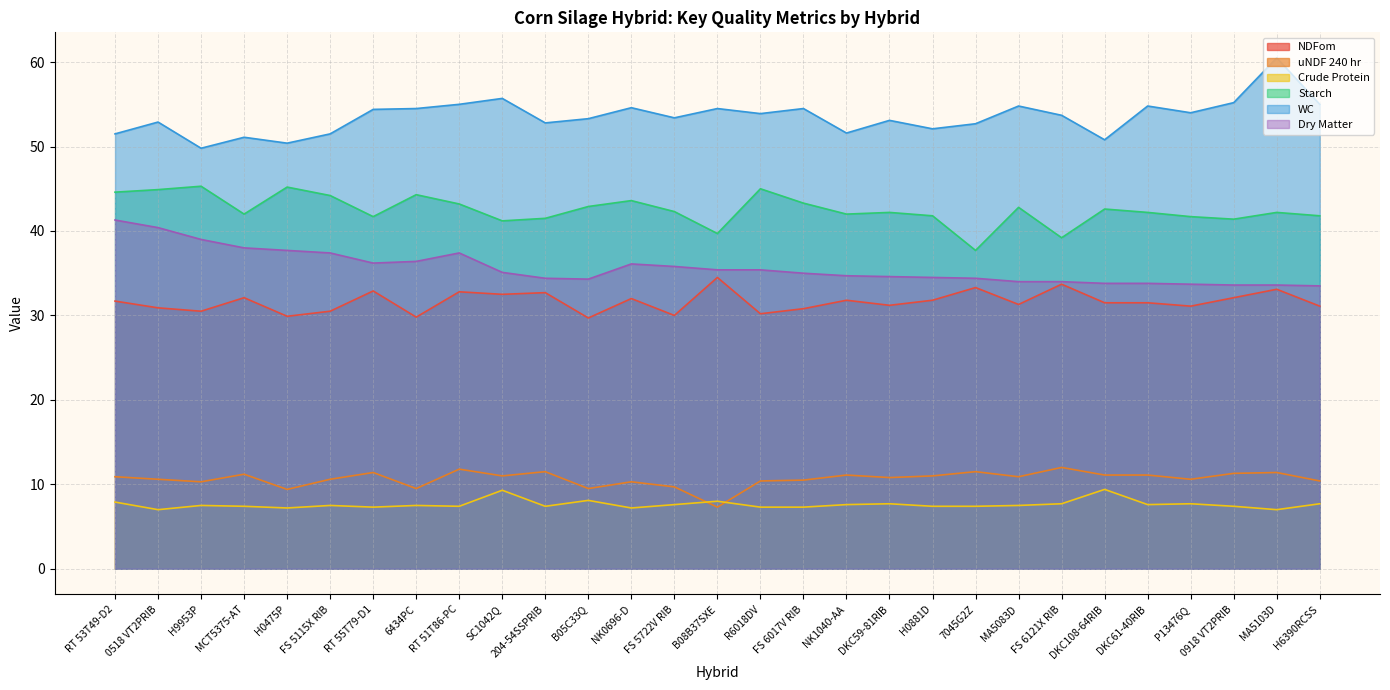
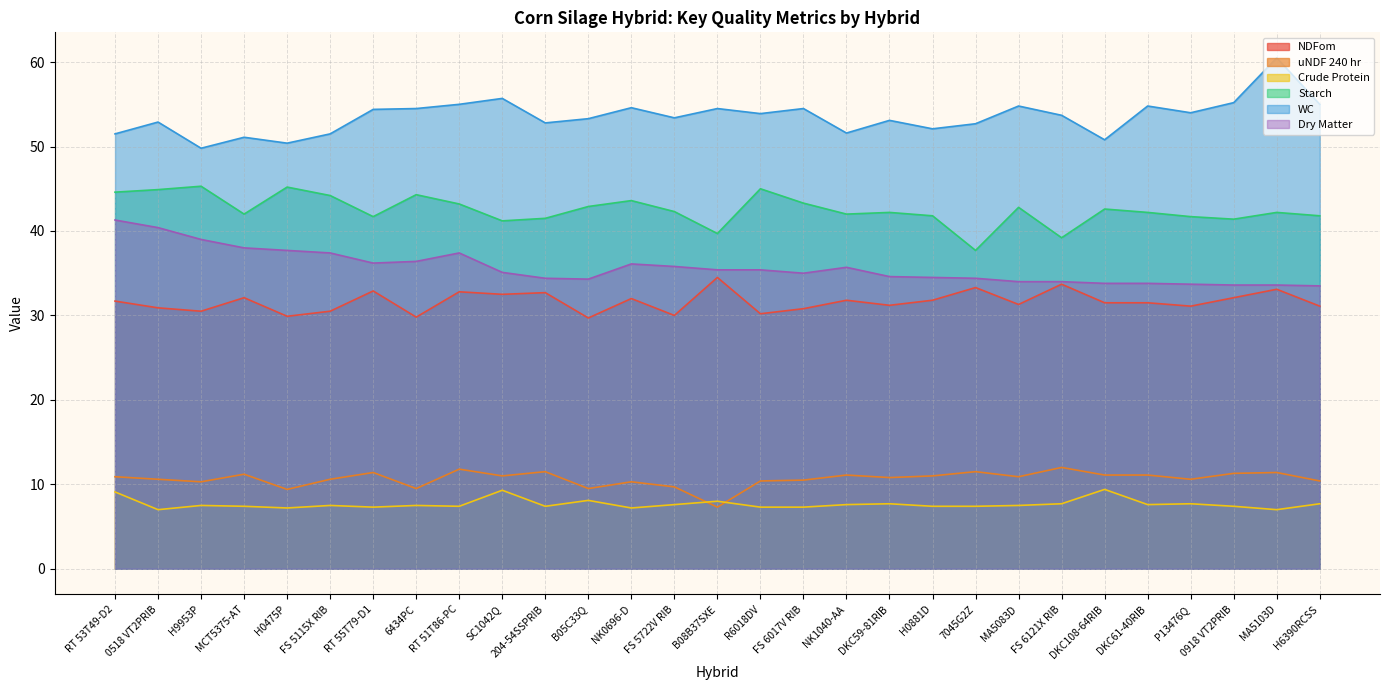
  {
    "Crude Protein": {
-     "RT 53T49-D2": 8,
+     "RT 53T49-D2": 9,
      "0518 VT2PRIB": 7,
      "H9953P": 8,
      "MCT5375-AT": 7,
      "H0475P": 7,
      "FS 5115X RIB": 8,
      "RT 55T79-D1": 7,
      "6434PC": 8,
      "RT 51T86-PC": 7,
      "SC1042Q": 9,
      "204-54SSPRIB": 7,
      "B05C33Q": 8,
      "NK0696-D": 7,
      "FS 5722V RIB": 8,
      "B08B37SXE": 8,
      "R6018DV": 7,
      "FS 6017V RIB": 7,
      "NK1040-AA": 8,
      "DKC59-81RIB": 8,
      "H0881D": 7,
      "7045G2Z": 7,
      "MA5083D": 8,
      "FS 6121X RIB": 8,
      "DKC108-64RIB": 9,
      "DKC61-40RIB": 8,
      "P13476Q": 8,
      "0918 VT2PRIB": 7,
      "MA5103D": 7,
      "H6390RCSS": 8
    },
    "Starch": {
      "RT 53T49-D2": 45,
      "0518 VT2PRIB": 45,
      "H9953P": 45,
      "MCT5375-AT": 42,
      "H0475P": 45,
      "FS 5115X RIB": 44,
      "RT 55T79-D1": 42,
      "6434PC": 44,
      "RT 51T86-PC": 43,
      "SC1042Q": 41,
      "204-54SSPRIB": 42,
      "B05C33Q": 43,
      "NK0696-D": 44,
      "FS 5722V RIB": 42,
      "B08B37SXE": 40,
      "R6018DV": 45,
      "FS 6017V RIB": 43,
      "NK1040-AA": 42,
      "DKC59-81RIB": 42,
      "H0881D": 42,
      "7045G2Z": 38,
      "MA5083D": 43,
      "FS 6121X RIB": 39,
      "DKC108-64RIB": 43,
      "DKC61-40RIB": 42,
      "P13476Q": 42,
      "0918 VT2PRIB": 41,
      "MA5103D": 42,
      "H6390RCSS": 42
    },
    "WC": {
      "RT 53T49-D2": 52,
      "0518 VT2PRIB": 53,
      "H9953P": 50,
      "MCT5375-AT": 51,
      "H0475P": 50,
      "FS 5115X RIB": 52,
      "RT 55T79-D1": 54,
      "6434PC": 55,
      "RT 51T86-PC": 55,
      "SC1042Q": 56,
      "204-54SSPRIB": 53,
      "B05C33Q": 53,
      "NK0696-D": 55,
      "FS 5722V RIB": 53,
      "B08B37SXE": 55,
      "R6018DV": 54,
      "FS 6017V RIB": 55,
      "NK1040-AA": 52,
      "DKC59-81RIB": 53,
      "H0881D": 52,
      "7045G2Z": 53,
      "MA5083D": 55,
      "FS 6121X RIB": 54,
      "DKC108-64RIB": 51,
      "DKC61-40RIB": 55,
      "P13476Q": 54,
      "0918 VT2PRIB": 55
    },
    "Dry Matter": {
      "RT 53T49-D2": 41,
      "0518 VT2PRIB": 40,
      "H9953P": 39,
      "MCT5375-AT": 38,
      "H0475P": 38,
      "FS 5115X RIB": 37,
      "RT 55T79-D1": 36,
      "6434PC": 36,
      "RT 51T86-PC": 37,
      "SC1042Q": 35,
      "204-54SSPRIB": 34,
      "B05C33Q": 34,
      "NK0696-D": 36,
      "FS 5722V RIB": 36,
      "B08B37SXE": 35,
      "R6018DV": 35,
      "FS 6017V RIB": 35,
-     "NK1040-AA": 35,
+     "NK1040-AA": 36,
      "DKC59-81RIB": 35,
      "H0881D": 35,
      "7045G2Z": 34,
      "MA5083D": 34,
      "DKC108-64RIB": 34,
      "DKC61-40RIB": 34,
      "P13476Q": 34,
      "0918 VT2PRIB": 34,
      "MA5103D": 34,
      "H6390RCSS": 34
    }
  }
